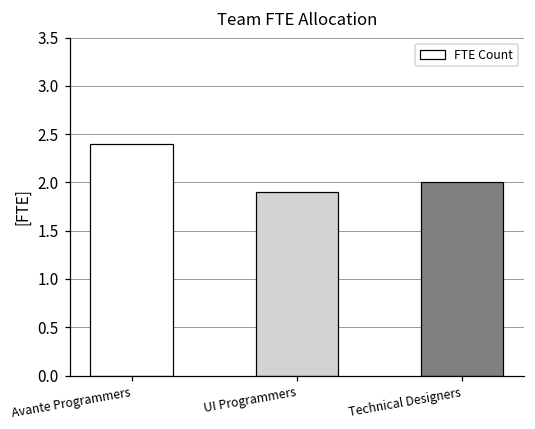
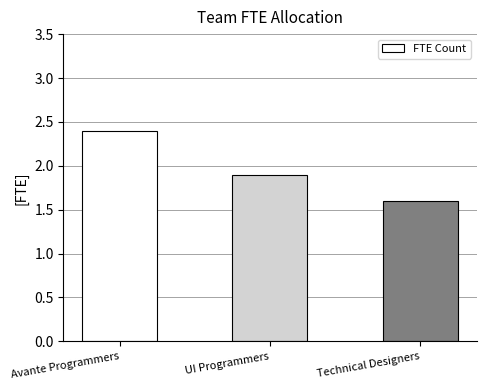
  {
    "Avante Programmers": 2.4,
    "UI Programmers": 1.9,
-   "Technical Designers": 2.0
+   "Technical Designers": 1.6
  }
